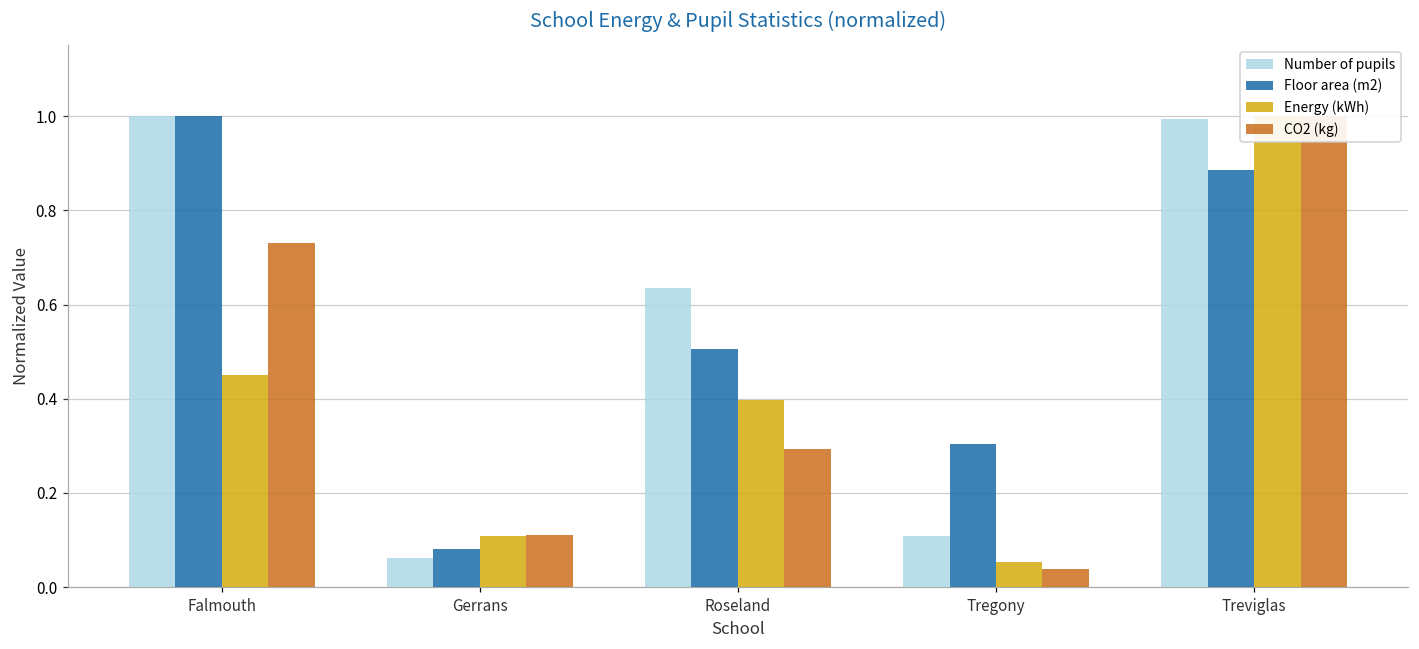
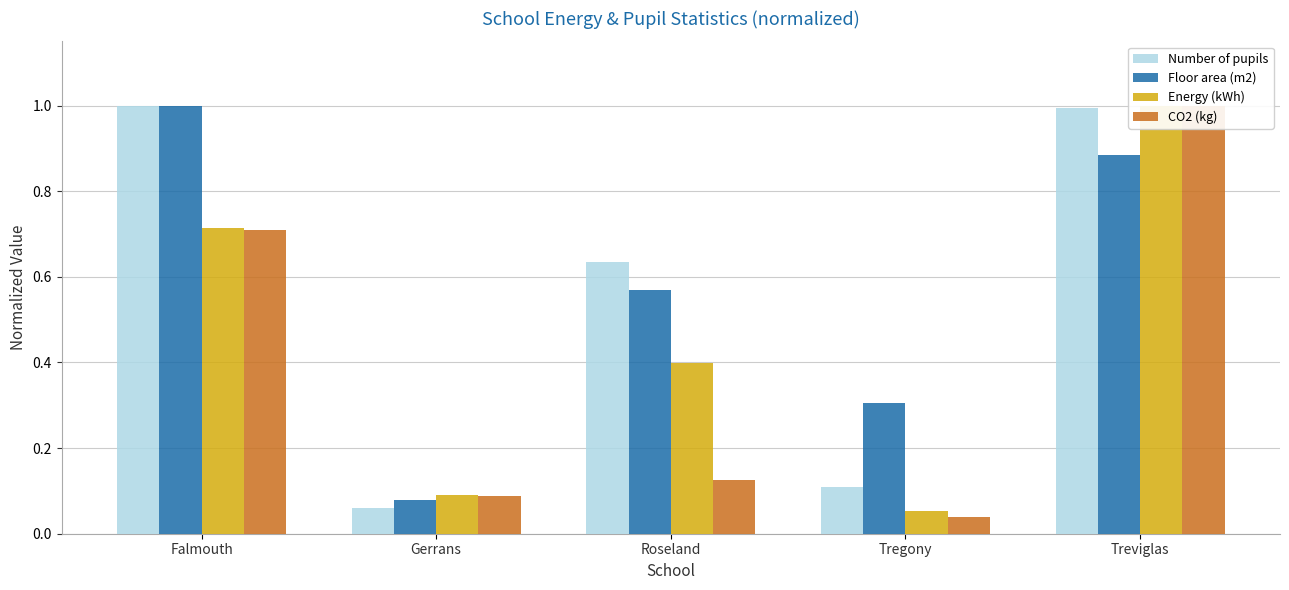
  {
    "Number of pupils": {
      "Falmouth": 1.00,
      "Gerrans": 0.06,
      "Roseland": 0.63,
      "Tregony": 0.11,
      "Treviglas": 0.99
    },
    "Floor area (m2)": {
      "Falmouth": 1.00,
      "Gerrans": 0.08,
-     "Roseland": 0.51,
+     "Roseland": 0.57,
      "Tregony": 0.30,
      "Treviglas": 0.88
    },
    "Energy (kWh)": {
-     "Falmouth": 0.45,
-     "Gerrans": 0.11,
+     "Falmouth": 0.71,
+     "Gerrans": 0.09,
      "Roseland": 0.40,
      "Tregony": 0.05
    },
    "CO2 (kg)": {
-     "Falmouth": 0.73,
-     "Gerrans": 0.11,
-     "Roseland": 0.29,
+     "Falmouth": 0.71,
+     "Gerrans": 0.09,
+     "Roseland": 0.12,
      "Tregony": 0.04
    }
  }
